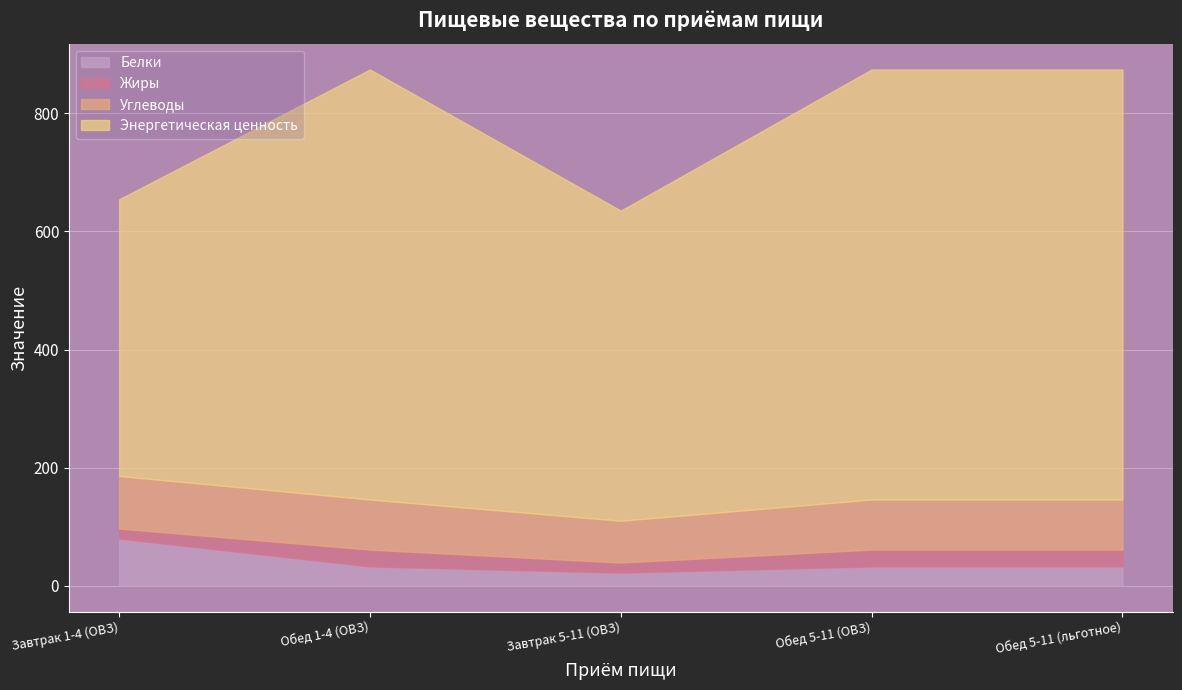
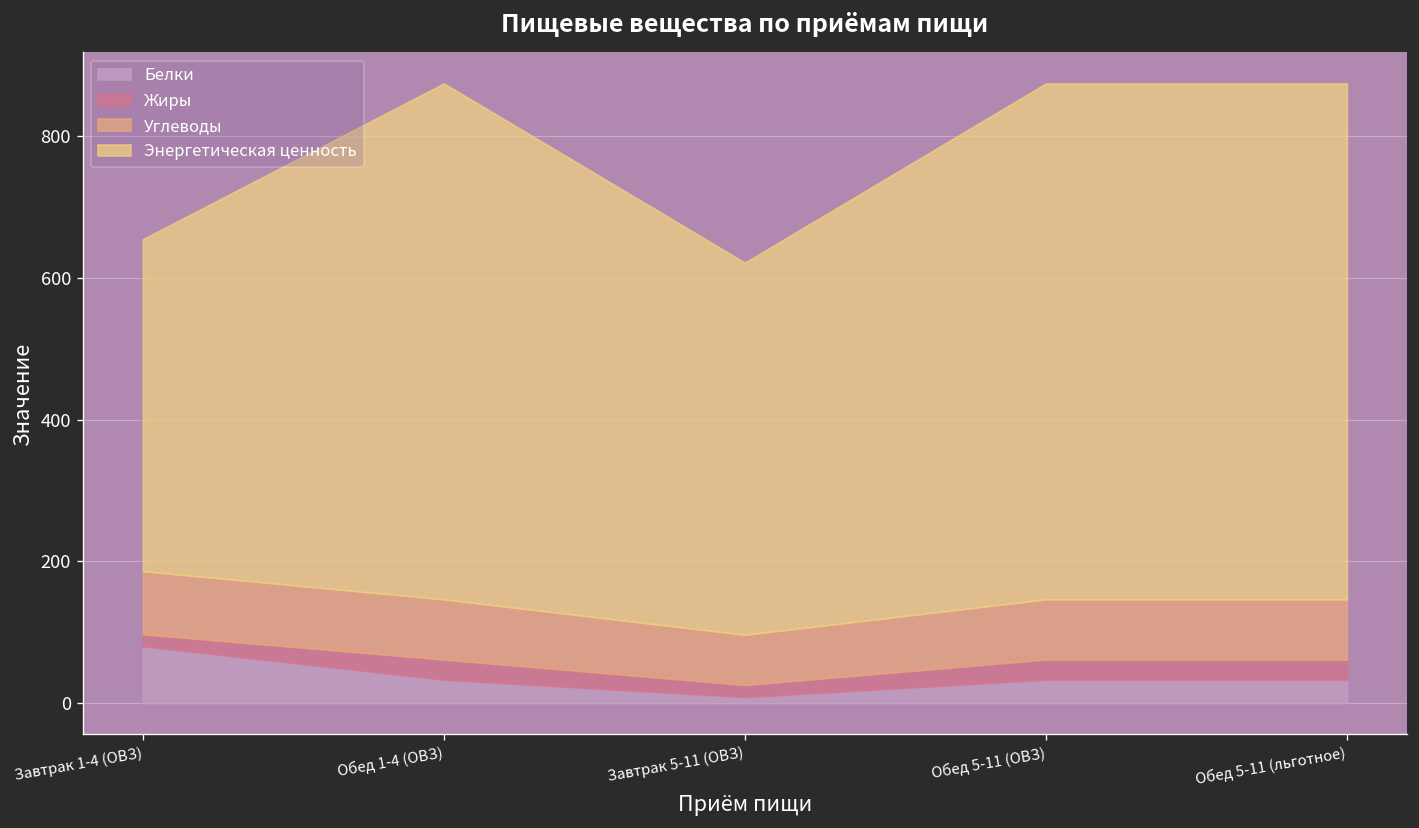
  {
    "Белки": {
      "Завтрак 1-4 (ОВЗ)": 80,
      "Обед 1-4 (ОВЗ)": 30,
-     "Завтрак 5-11 (ОВЗ)": 20,
+     "Завтрак 5-11 (ОВЗ)": 10,
      "Обед 5-11 (ОВЗ)": 30,
      "Обед 5-11 (льготное)": 30
    }
  }
